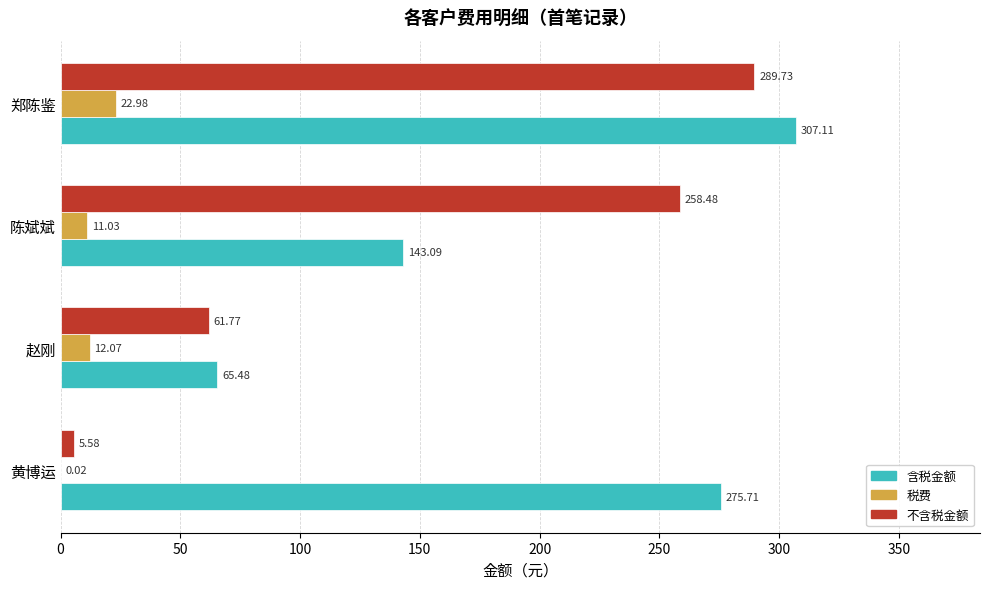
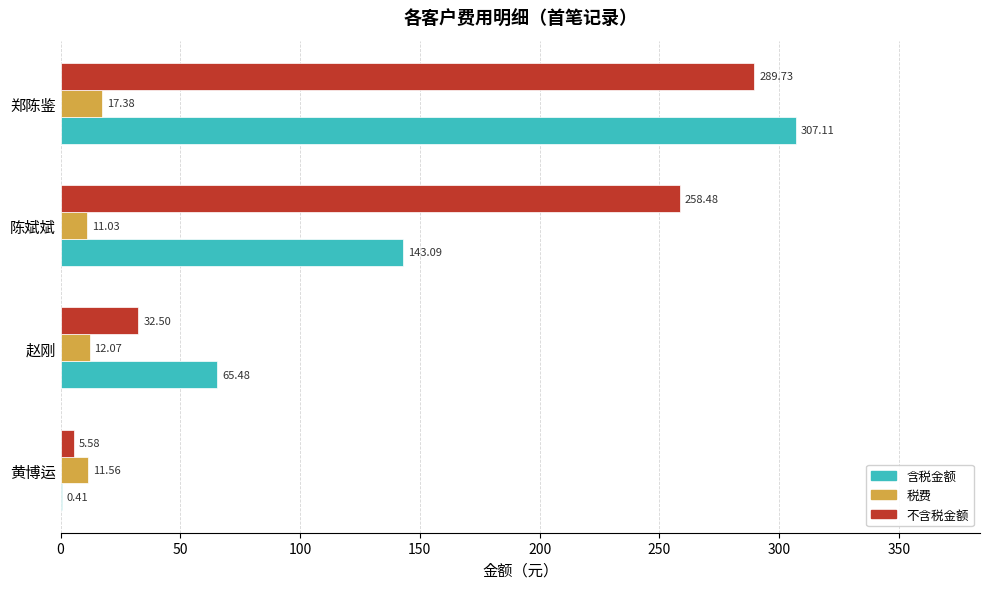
  {
    "含税金额": {
      "郑陈鉴": 307.11,
      "陈斌斌": 143.09,
      "赵刚": 65.48,
-     "黄博运": 275.71
+     "黄博运": 0.41
    },
    "税费": {
-     "郑陈鉴": 22.98,
+     "郑陈鉴": 17.38,
      "陈斌斌": 11.03,
      "赵刚": 12.07,
-     "黄博运": 0.02
+     "黄博运": 11.56
    },
    "不含税金额": {
      "郑陈鉴": 289.73,
      "陈斌斌": 258.48,
-     "赵刚": 61.77,
+     "赵刚": 32.50,
      "黄博运": 5.58
    }
  }
